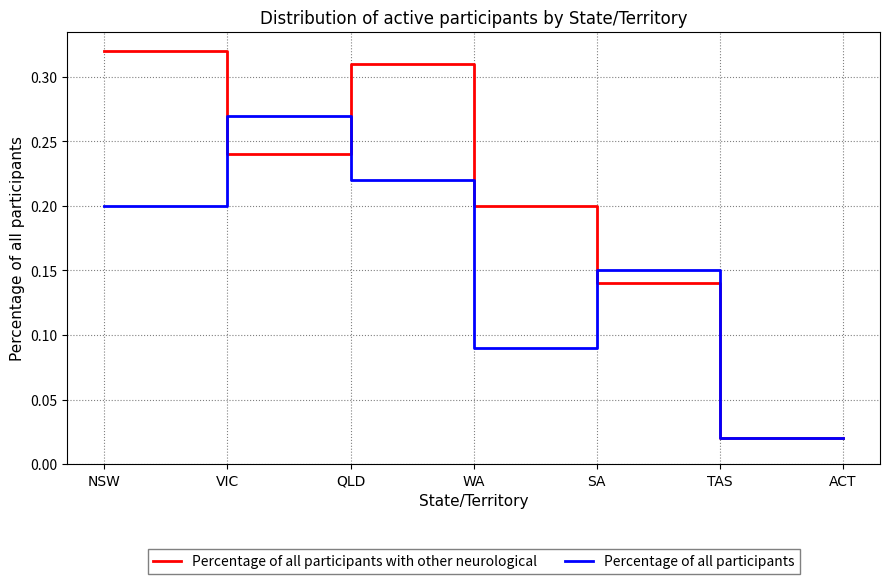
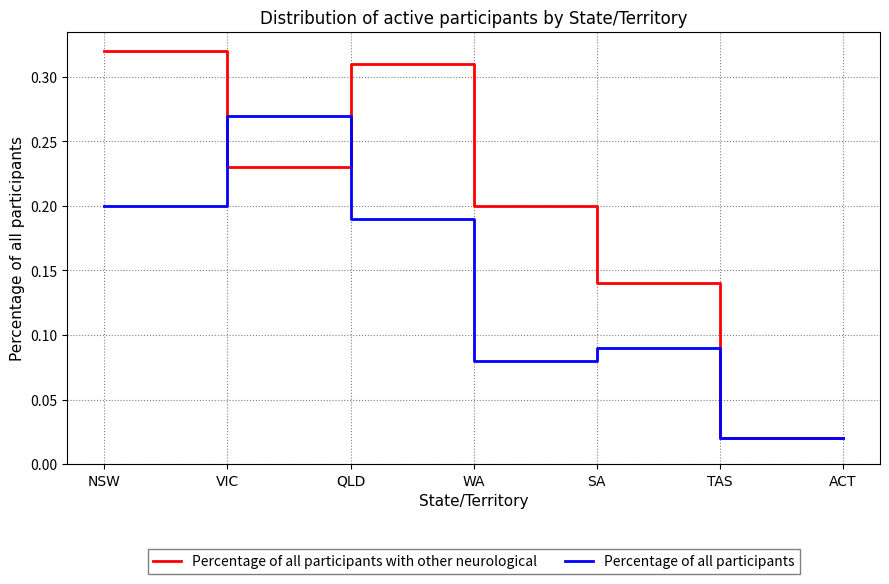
  {
    "Percentage of all participants with other neurological": {
      "NSW": 0.32,
-     "VIC": 0.24,
+     "VIC": 0.23,
      "QLD": 0.31,
      "WA": 0.20,
      "SA": 0.14
    },
    "Percentage of all participants": {
      "NSW": 0.20,
      "VIC": 0.27,
-     "QLD": 0.22,
-     "WA": 0.09,
-     "SA": 0.15
+     "QLD": 0.19,
+     "WA": 0.08,
+     "SA": 0.09
    }
  }
